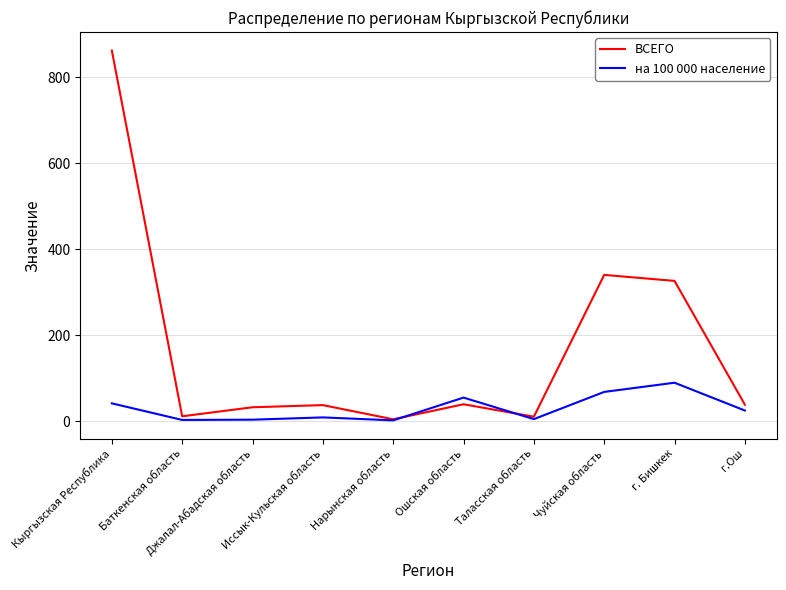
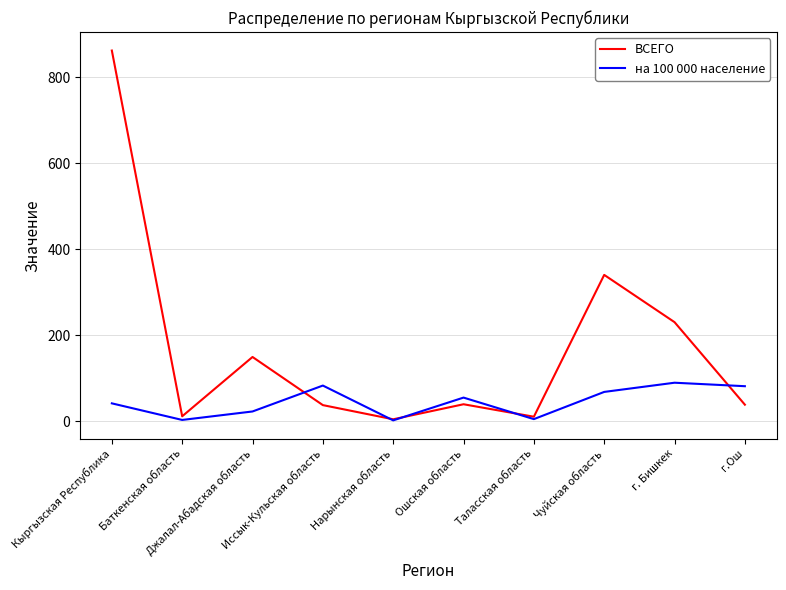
  {
    "ВСЕГО": {
      "Кыргызская Республика": 860,
      "Баткенская область": 10,
-     "Джалал-Абадская область": 30,
+     "Джалал-Абадская область": 150,
      "Иссык-Кульская область": 40,
      "Ошская область": 40,
      "Чуйская область": 340,
-     "г. Бишкек": 330,
+     "г. Бишкек": 230,
      "г.Ош": 40
    },
    "на 100 000 население": {
      "Кыргызская Республика": 40,
      "Баткенская область": 0,
-     "Джалал-Абадская область": 0,
-     "Иссык-Кульская область": 10,
+     "Джалал-Абадская область": 20,
+     "Иссык-Кульская область": 80,
      "Ошская область": 50,
      "Чуйская область": 70,
      "г. Бишкек": 90,
-     "г.Ош": 20
+     "г.Ош": 80
    }
  }
